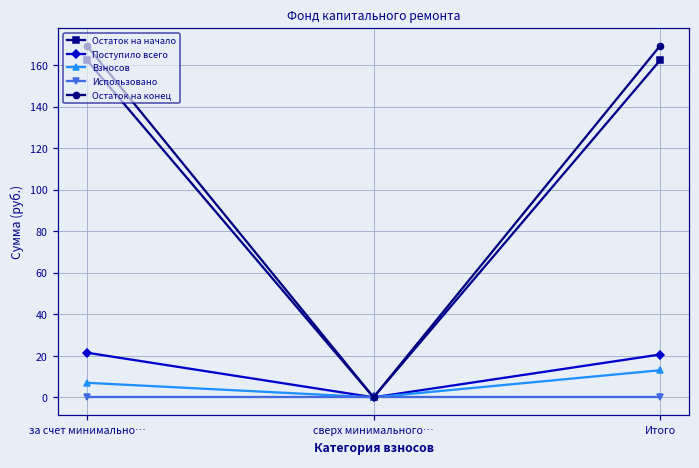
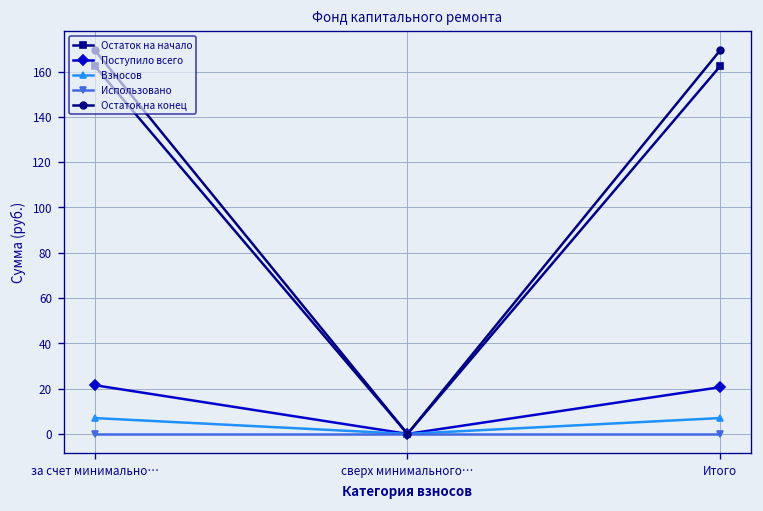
  {
    "Поступило всего": {
      "за счет минимально…": 21,
      "Итого": 21
    },
    "Взносов": {
      "за счет минимально…": 7,
-     "Итого": 13
+     "Итого": 7
    },
    "Использовано": {
      "за счет минимально…": 0,
      "Итого": 0
    }
  }
